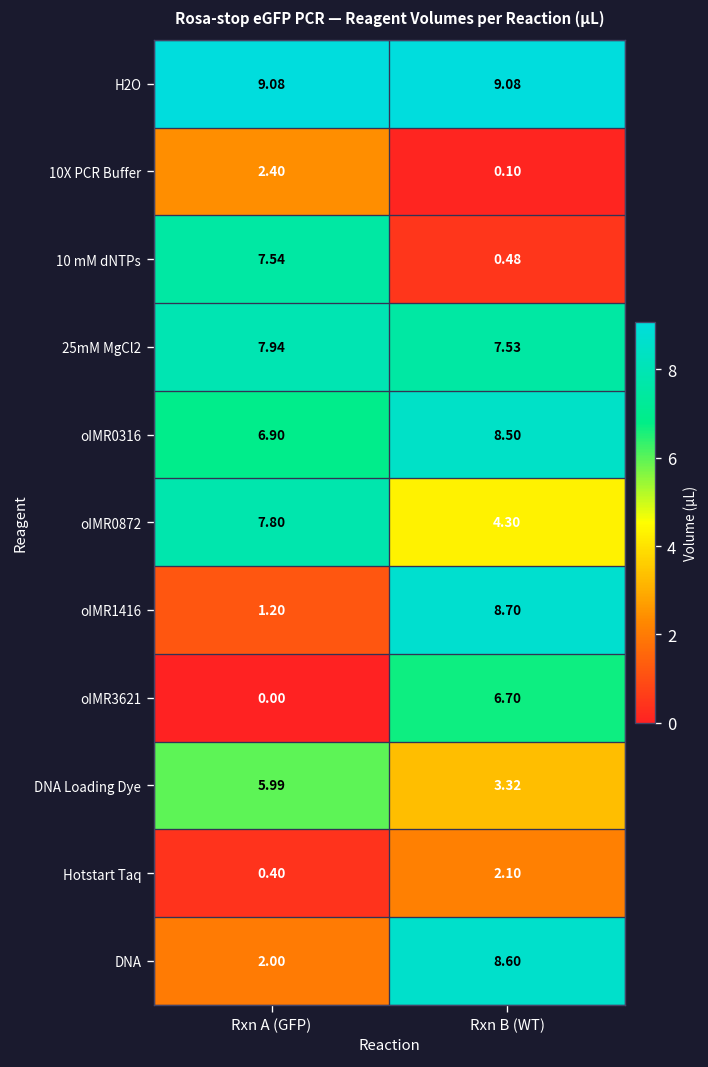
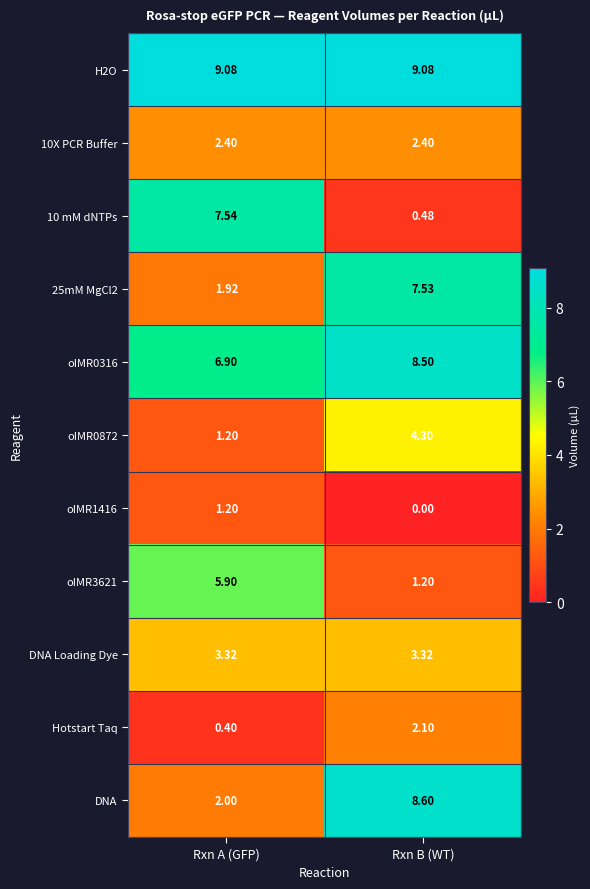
  {
    "H2O": {
      "Rxn A (GFP)": 9.08,
      "Rxn B (WT)": 9.08
    },
    "10X PCR Buffer": {
      "Rxn A (GFP)": 2.40,
-     "Rxn B (WT)": 0.10
+     "Rxn B (WT)": 2.40
    },
    "10 mM dNTPs": {
      "Rxn A (GFP)": 7.54,
      "Rxn B (WT)": 0.48
    },
    "25mM MgCl2": {
-     "Rxn A (GFP)": 7.94,
+     "Rxn A (GFP)": 1.92,
      "Rxn B (WT)": 7.53
    },
    "oIMR0316": {
      "Rxn A (GFP)": 6.90,
      "Rxn B (WT)": 8.50
    },
    "oIMR0872": {
-     "Rxn A (GFP)": 7.80,
+     "Rxn A (GFP)": 1.20,
      "Rxn B (WT)": 4.30
    },
    "oIMR1416": {
      "Rxn A (GFP)": 1.20,
-     "Rxn B (WT)": 8.70
+     "Rxn B (WT)": 0.00
    },
    "oIMR3621": {
-     "Rxn A (GFP)": 0.00,
-     "Rxn B (WT)": 6.70
+     "Rxn A (GFP)": 5.90,
+     "Rxn B (WT)": 1.20
    },
    "DNA Loading Dye": {
-     "Rxn A (GFP)": 5.99,
+     "Rxn A (GFP)": 3.32,
      "Rxn B (WT)": 3.32
    },
    "Hotstart Taq": {
      "Rxn A (GFP)": 0.40,
      "Rxn B (WT)": 2.10
    },
    "DNA": {
      "Rxn A (GFP)": 2.00,
      "Rxn B (WT)": 8.60
    }
  }
